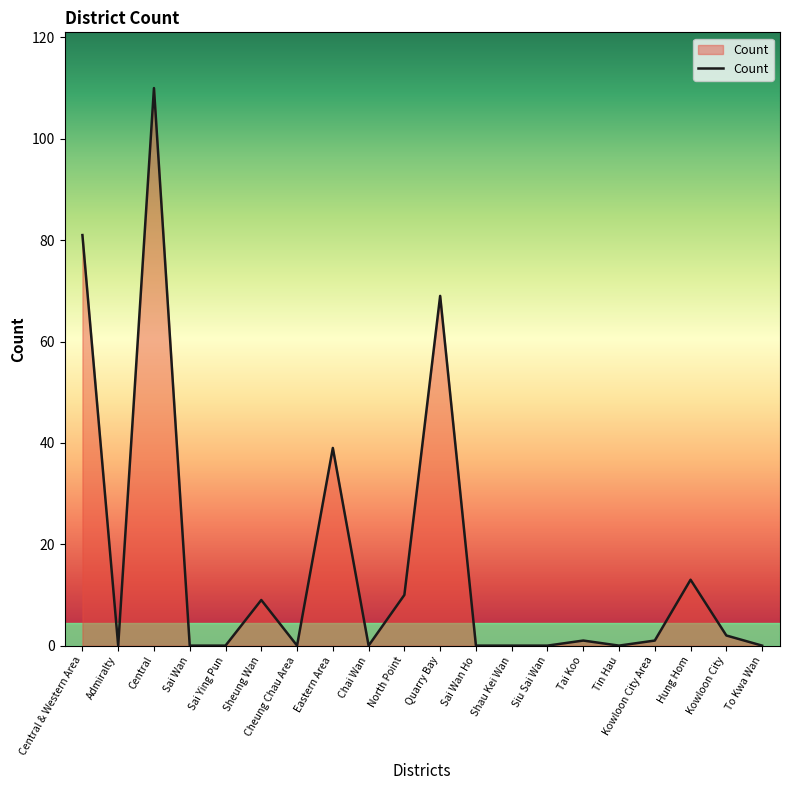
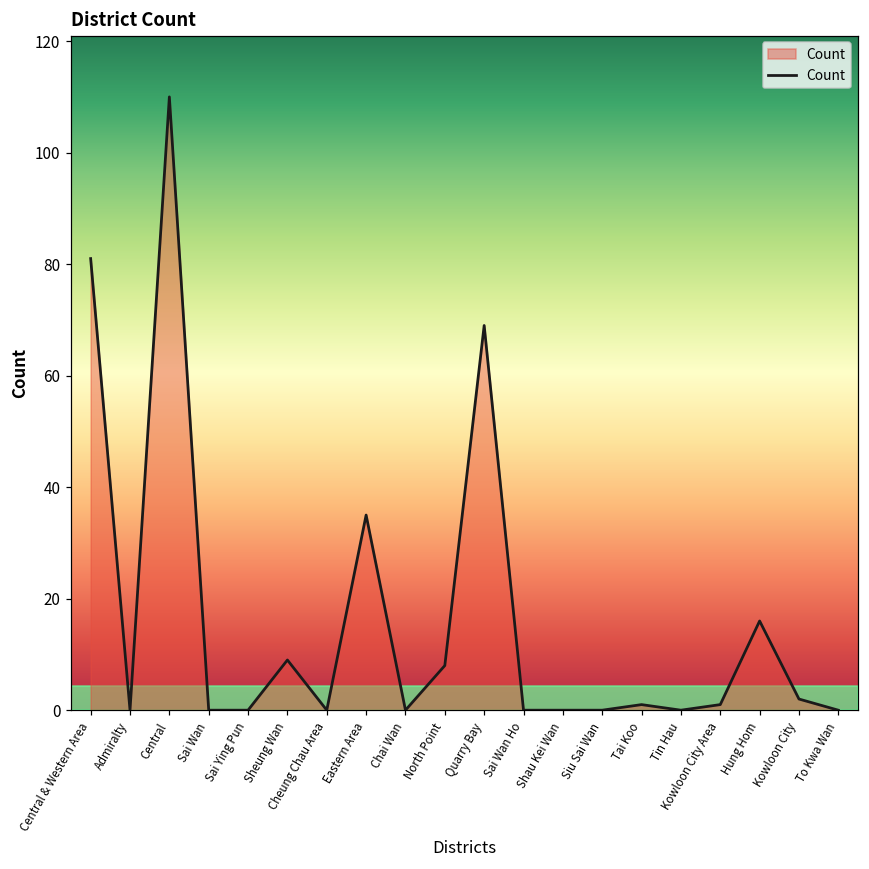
  {
    "Central & Western Area": 81,
    "Central": 110,
    "Sheung Wan": 9,
-   "Eastern Area": 39,
-   "North Point": 10,
+   "Eastern Area": 35,
+   "North Point": 8,
    "Quarry Bay": 69,
-   "Hung Hom": 13
+   "Hung Hom": 16
  }
